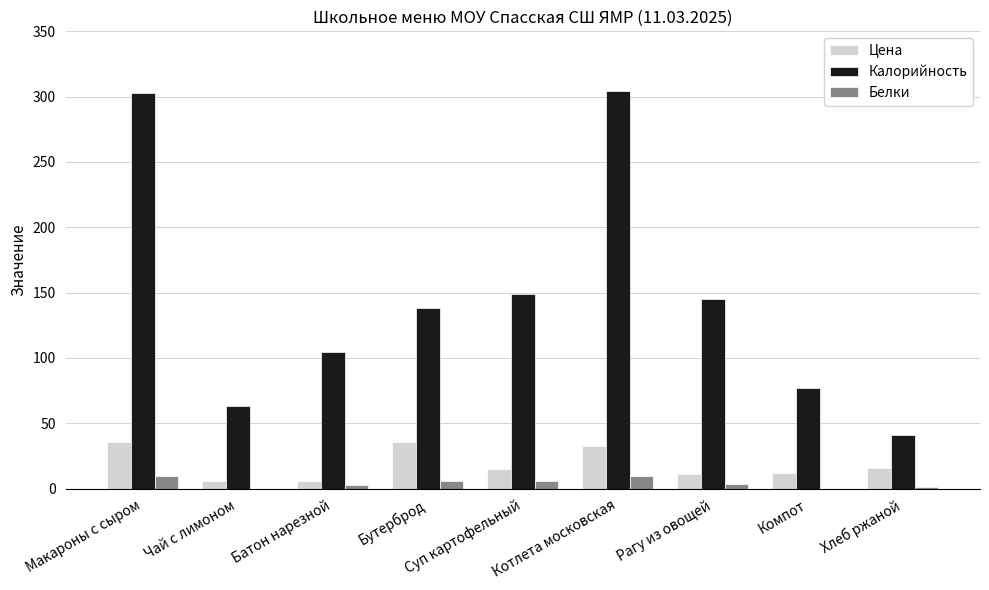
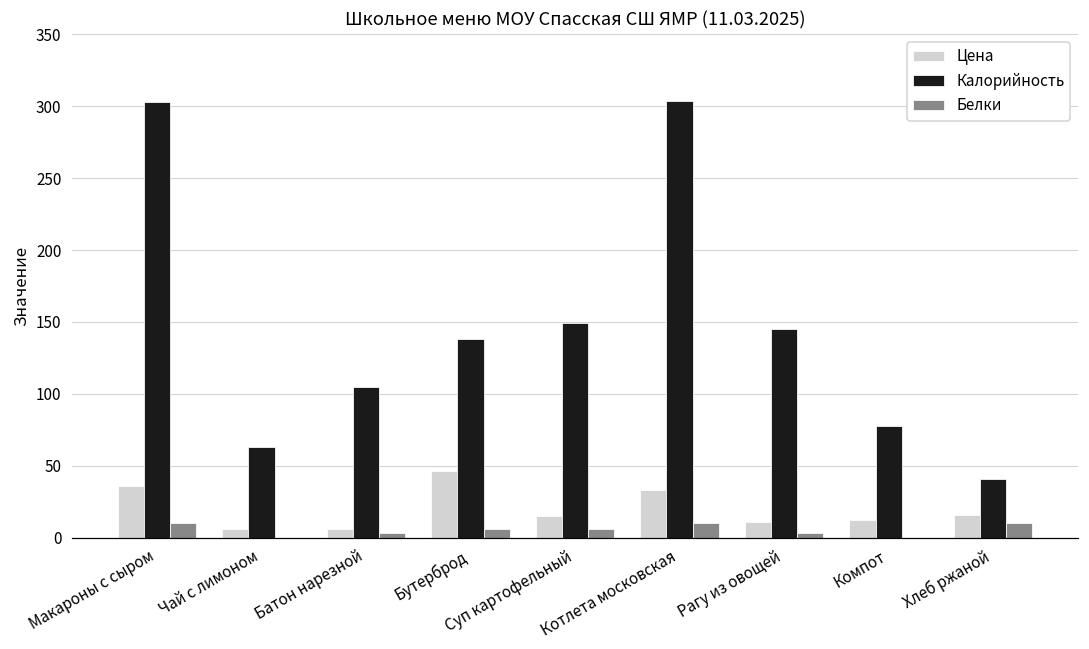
  {
    "Цена": {
      "Макароны с сыром": 36,
      "Чай с лимоном": 6,
      "Батон нарезной": 6,
-     "Бутерброд": 36,
+     "Бутерброд": 46,
      "Суп картофельный": 15,
      "Котлета московская": 33,
      "Рагу из овощей": 11,
      "Компот": 12,
      "Хлеб ржаной": 16
    },
    "Калорийность": {
      "Макароны с сыром": 303,
      "Чай с лимоном": 63,
      "Батон нарезной": 105,
      "Бутерброд": 138,
      "Суп картофельный": 149,
      "Котлета московская": 304,
      "Рагу из овощей": 145,
      "Компот": 77,
      "Хлеб ржаной": 41
    },
    "Белки": {
      "Макароны с сыром": 10,
      "Чай с лимоном": 0,
      "Батон нарезной": 3,
      "Бутерброд": 6,
      "Суп картофельный": 6,
      "Котлета московская": 10,
      "Рагу из овощей": 3,
      "Компот": 0,
-     "Хлеб ржаной": 1
+     "Хлеб ржаной": 10
    }
  }
